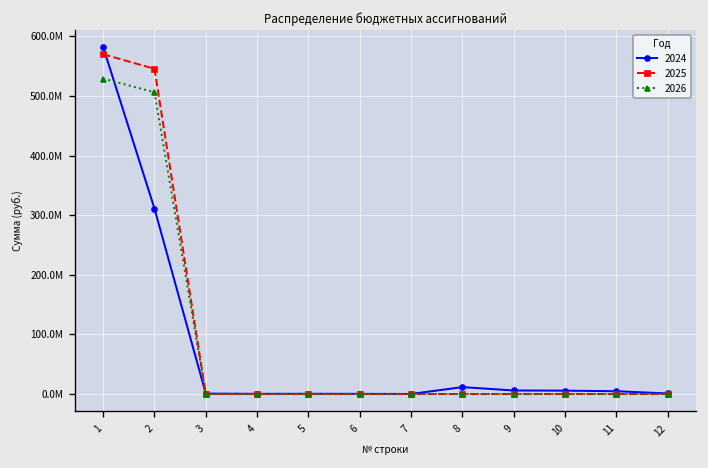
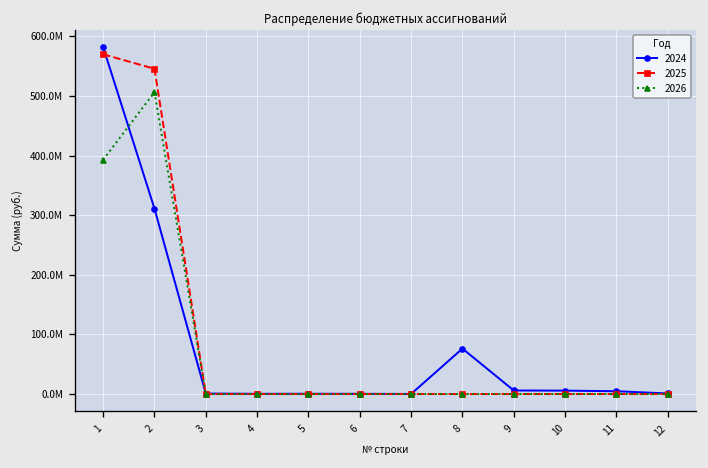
  {
    "2024": {
      "1": 580000000,
      "2": 310000000,
-     "8": 10000000,
+     "8": 80000000,
      "9": 10000000,
      "10": 10000000
    },
    "2025": {
      "1": 570000000,
      "2": 550000000
    },
    "2026": {
-     "1": 530000000,
+     "1": 390000000,
      "2": 510000000
    }
  }
